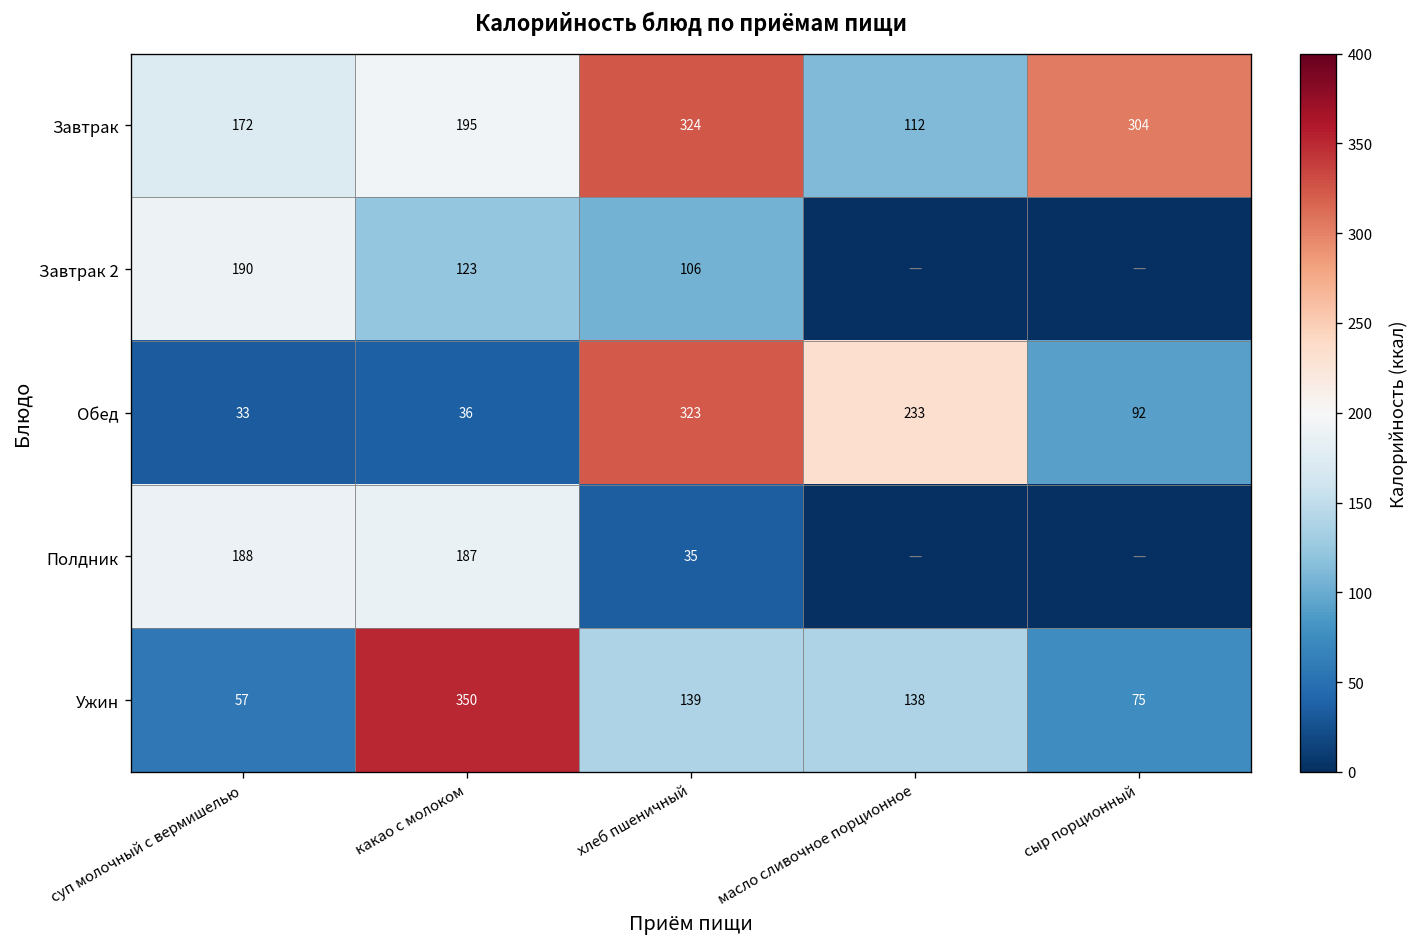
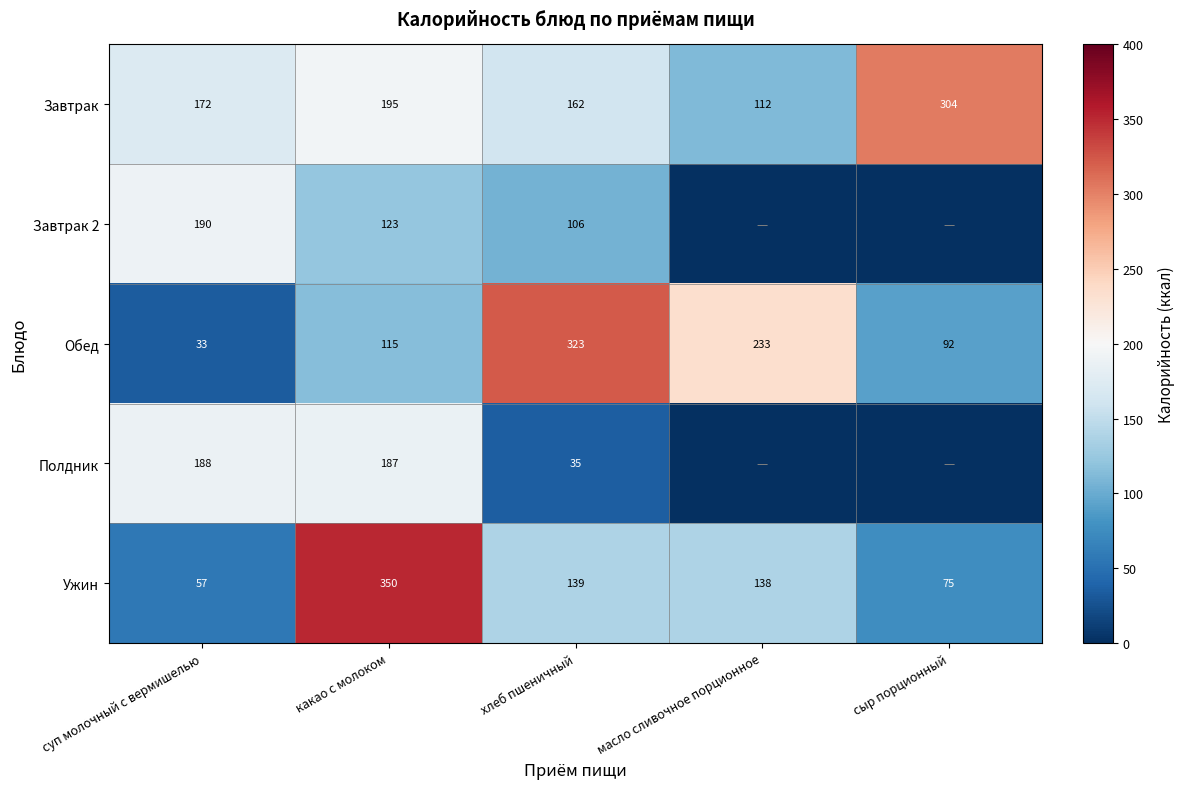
  {
    "Завтрак": {
      "суп молочный с вермишелью": 172,
      "какао с молоком": 195,
-     "хлеб пшеничный": 324,
+     "хлеб пшеничный": 162,
      "масло сливочное порционное": 112,
      "сыр порционный": 304
    },
    "Завтрак 2": {
      "суп молочный с вермишелью": 190,
      "какао с молоком": 123,
      "хлеб пшеничный": 106
    },
    "Обед": {
      "суп молочный с вермишелью": 33,
-     "какао с молоком": 36,
+     "какао с молоком": 115,
      "хлеб пшеничный": 323,
      "масло сливочное порционное": 233,
      "сыр порционный": 92
    },
    "Полдник": {
      "суп молочный с вермишелью": 188,
      "какао с молоком": 187,
      "хлеб пшеничный": 35
    },
    "Ужин": {
      "суп молочный с вермишелью": 57,
      "какао с молоком": 350,
      "хлеб пшеничный": 139,
      "масло сливочное порционное": 138,
      "сыр порционный": 75
    }
  }
